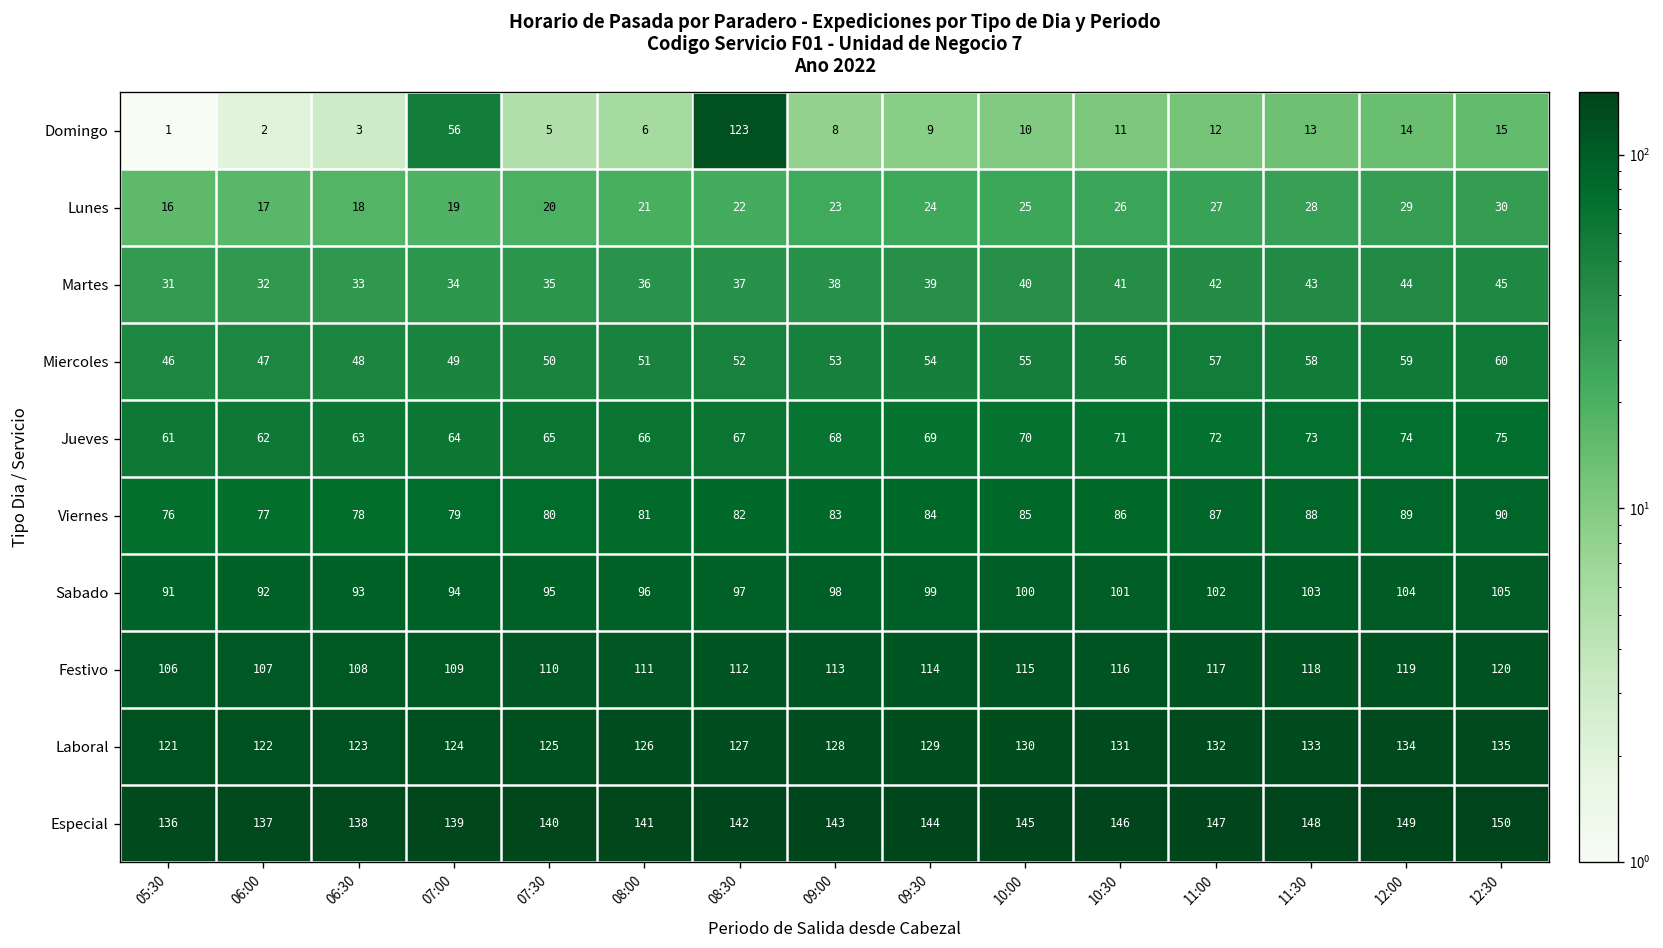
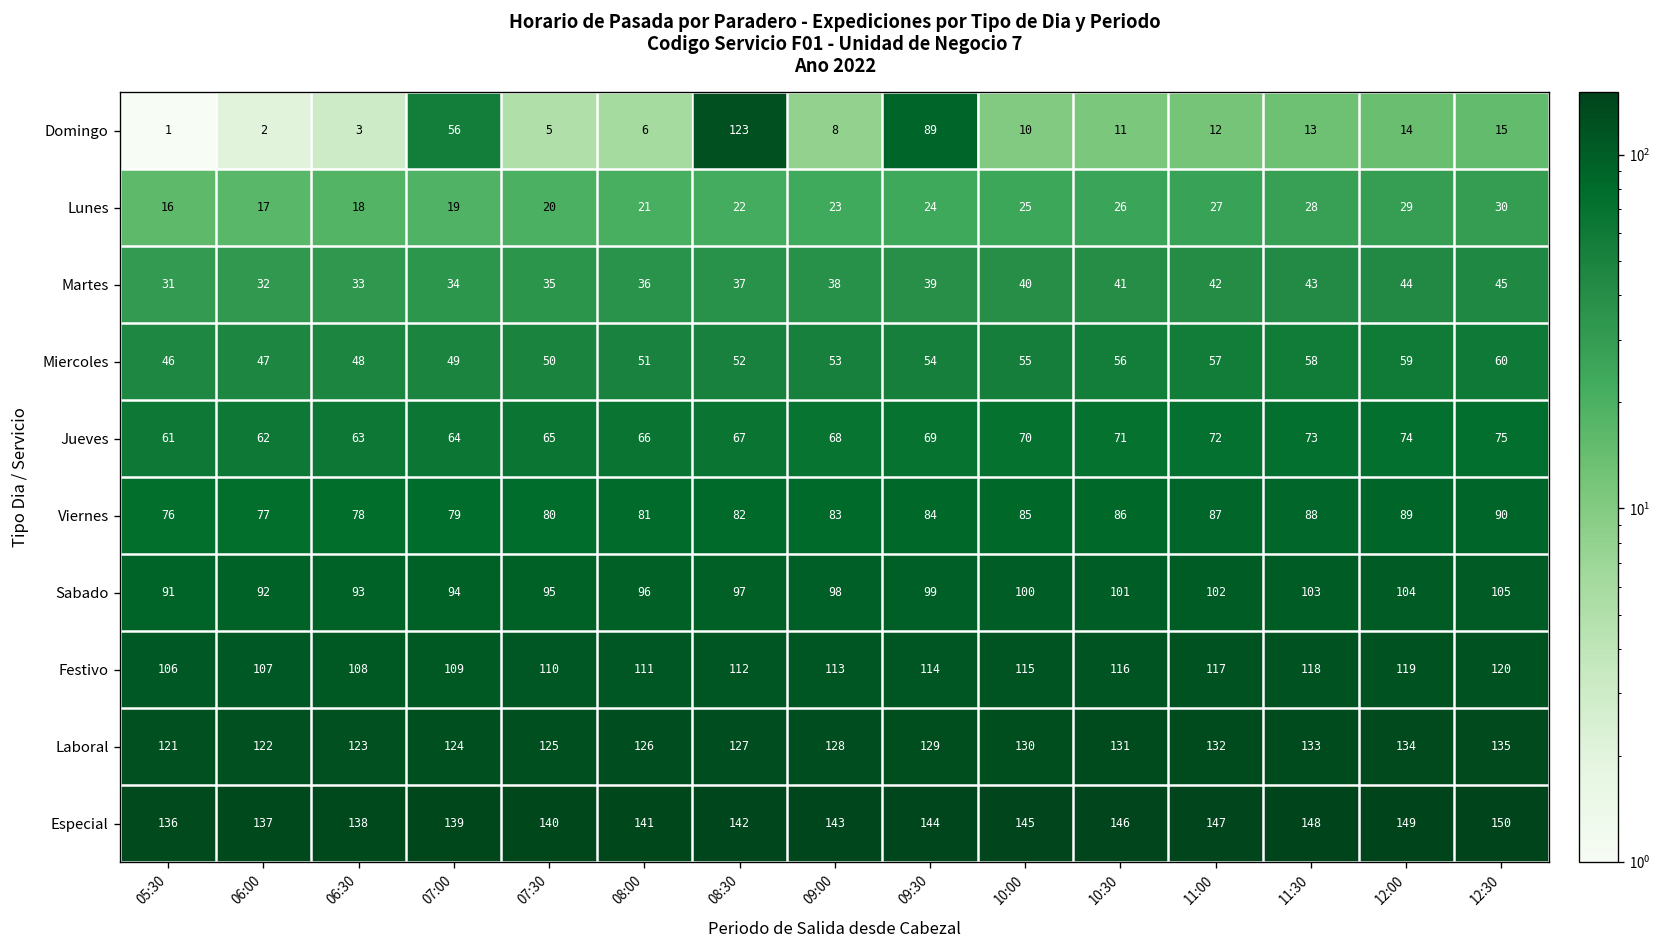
  {
    "Domingo": {
      "05:30": 1,
      "06:00": 2,
      "06:30": 3,
      "07:00": 56,
      "07:30": 5,
      "08:00": 6,
      "08:30": 123,
      "09:00": 8,
-     "09:30": 9,
+     "09:30": 89,
      "10:00": 10,
      "10:30": 11,
      "11:00": 12,
      "11:30": 13,
      "12:00": 14,
      "12:30": 15
    },
    "Lunes": {
      "05:30": 16,
      "06:00": 17,
      "06:30": 18,
      "07:00": 19,
      "07:30": 20,
      "08:00": 21,
      "08:30": 22,
      "09:00": 23,
      "09:30": 24,
      "10:00": 25,
      "10:30": 26,
      "11:00": 27,
      "11:30": 28,
      "12:00": 29,
      "12:30": 30
    },
    "Martes": {
      "05:30": 31,
      "06:00": 32,
      "06:30": 33,
      "07:00": 34,
      "07:30": 35,
      "08:00": 36,
      "08:30": 37,
      "09:00": 38,
      "09:30": 39,
      "10:00": 40,
      "10:30": 41,
      "11:00": 42,
      "11:30": 43,
      "12:00": 44,
      "12:30": 45
    },
    "Miercoles": {
      "05:30": 46,
      "06:00": 47,
      "06:30": 48,
      "07:00": 49,
      "07:30": 50,
      "08:00": 51,
      "08:30": 52,
      "09:00": 53,
      "09:30": 54,
      "10:00": 55,
      "10:30": 56,
      "11:00": 57,
      "11:30": 58,
      "12:00": 59,
      "12:30": 60
    },
    "Jueves": {
      "05:30": 61,
      "06:00": 62,
      "06:30": 63,
      "07:00": 64,
      "07:30": 65,
      "08:00": 66,
      "08:30": 67,
      "09:00": 68,
      "09:30": 69,
      "10:00": 70,
      "10:30": 71,
      "11:00": 72,
      "11:30": 73,
      "12:00": 74,
      "12:30": 75
    },
    "Viernes": {
      "05:30": 76,
      "06:00": 77,
      "06:30": 78,
      "07:00": 79,
      "07:30": 80,
      "08:00": 81,
      "08:30": 82,
      "09:00": 83,
      "09:30": 84,
      "10:00": 85,
      "10:30": 86,
      "11:00": 87,
      "11:30": 88,
      "12:00": 89,
      "12:30": 90
    },
    "Sabado": {
      "05:30": 91,
      "06:00": 92,
      "06:30": 93,
      "07:00": 94,
      "07:30": 95,
      "08:00": 96,
      "08:30": 97,
      "09:00": 98,
      "09:30": 99,
      "10:00": 100,
      "10:30": 101,
      "11:00": 102,
      "11:30": 103,
      "12:00": 104,
      "12:30": 105
    },
    "Festivo": {
      "05:30": 106,
      "06:00": 107,
      "06:30": 108,
      "07:00": 109,
      "07:30": 110,
      "08:00": 111,
      "08:30": 112,
      "09:00": 113,
      "09:30": 114,
      "10:00": 115,
      "10:30": 116,
      "11:00": 117,
      "11:30": 118,
      "12:00": 119,
      "12:30": 120
    },
    "Laboral": {
      "05:30": 121,
      "06:00": 122,
      "06:30": 123,
      "07:00": 124,
      "07:30": 125,
      "08:00": 126,
      "08:30": 127,
      "09:00": 128,
      "09:30": 129,
      "10:00": 130,
      "10:30": 131,
      "11:00": 132,
      "11:30": 133,
      "12:00": 134,
      "12:30": 135
    },
    "Especial": {
      "05:30": 136,
      "06:00": 137,
      "06:30": 138,
      "07:00": 139,
      "07:30": 140,
      "08:00": 141,
      "08:30": 142,
      "09:00": 143,
      "09:30": 144,
      "10:00": 145,
      "10:30": 146,
      "11:00": 147,
      "11:30": 148,
      "12:00": 149,
      "12:30": 150
    }
  }
